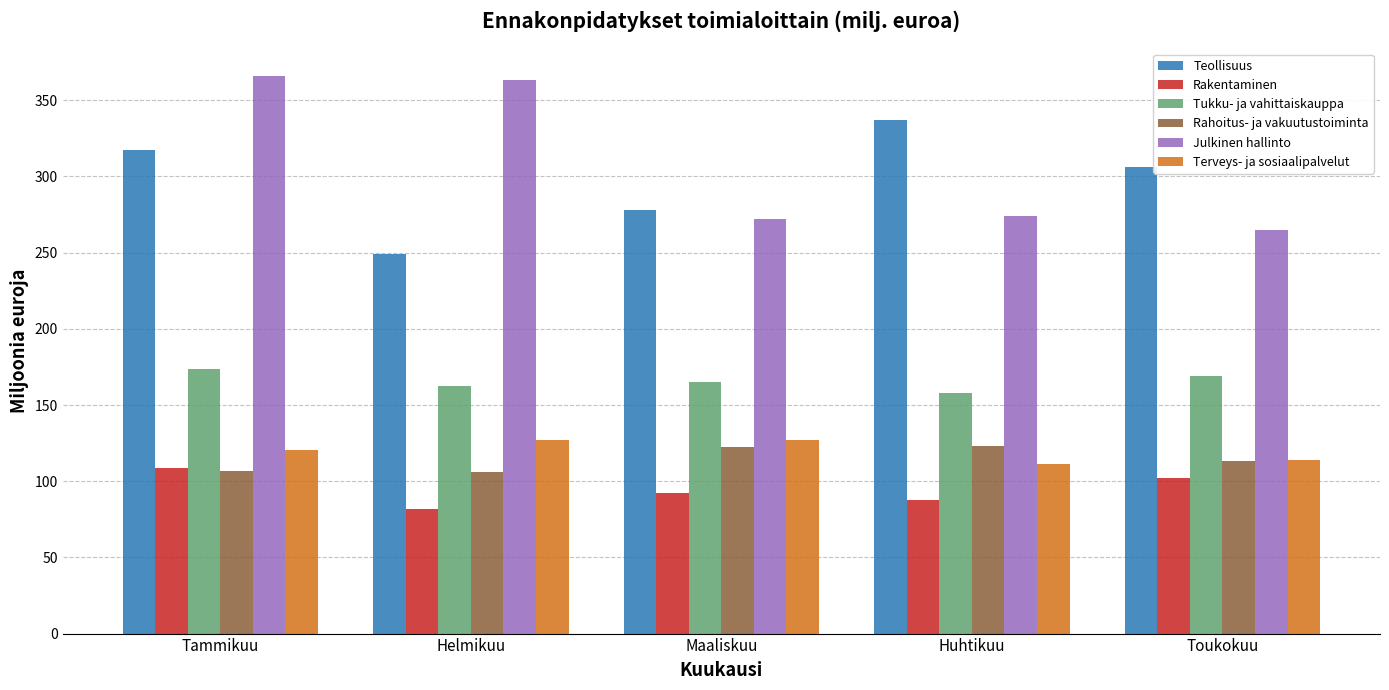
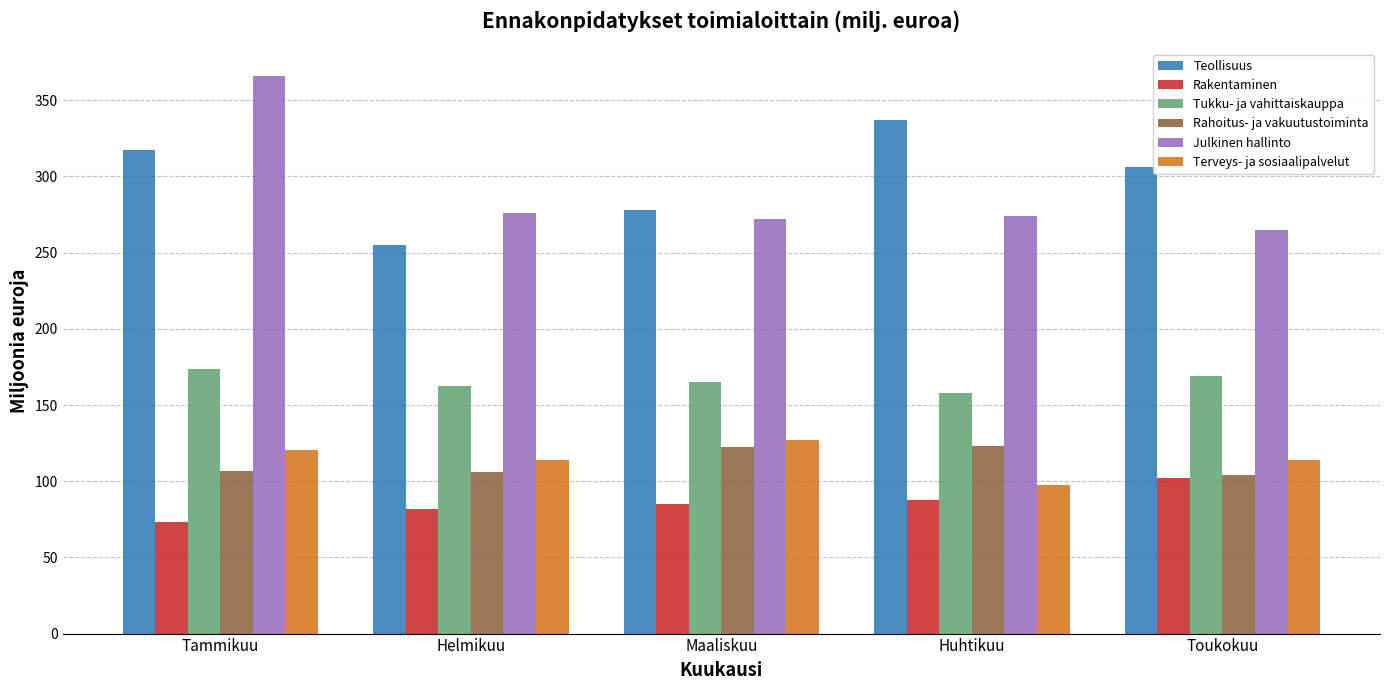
  {
    "Teollisuus": {
      "Tammikuu": 317,
-     "Helmikuu": 249,
+     "Helmikuu": 255,
      "Maaliskuu": 278,
      "Huhtikuu": 337,
      "Toukokuu": 306
    },
    "Rakentaminen": {
-     "Tammikuu": 109,
+     "Tammikuu": 73,
      "Helmikuu": 82,
-     "Maaliskuu": 92,
+     "Maaliskuu": 85,
      "Huhtikuu": 88,
      "Toukokuu": 102
    },
    "Tukku- ja vahittaiskauppa": {
      "Tammikuu": 174,
      "Helmikuu": 163,
      "Maaliskuu": 165,
      "Huhtikuu": 158,
      "Toukokuu": 169
    },
    "Rahoitus- ja vakuutustoiminta": {
      "Tammikuu": 107,
      "Helmikuu": 106,
      "Maaliskuu": 122,
      "Huhtikuu": 123,
-     "Toukokuu": 113
+     "Toukokuu": 104
    },
    "Julkinen hallinto": {
      "Tammikuu": 366,
-     "Helmikuu": 364,
+     "Helmikuu": 276,
      "Maaliskuu": 272,
      "Huhtikuu": 274,
      "Toukokuu": 265
    },
    "Terveys- ja sosiaalipalvelut": {
      "Tammikuu": 120,
-     "Helmikuu": 127,
+     "Helmikuu": 114,
      "Maaliskuu": 127,
-     "Huhtikuu": 111,
+     "Huhtikuu": 98,
      "Toukokuu": 114
    }
  }
